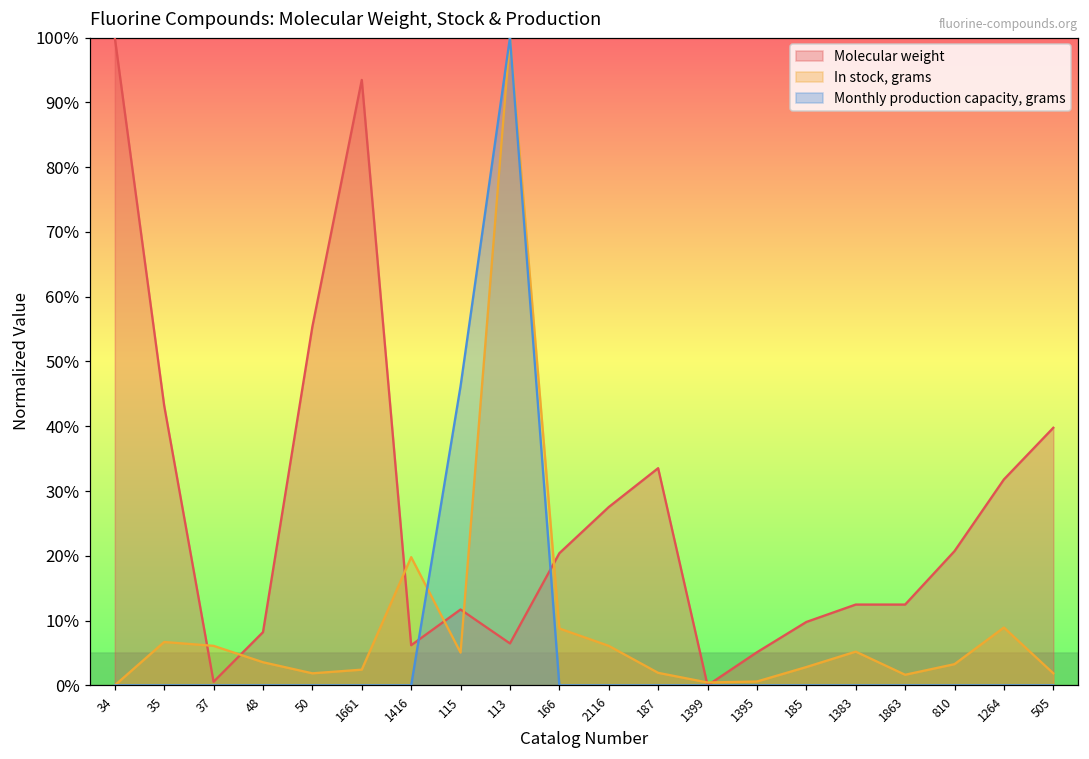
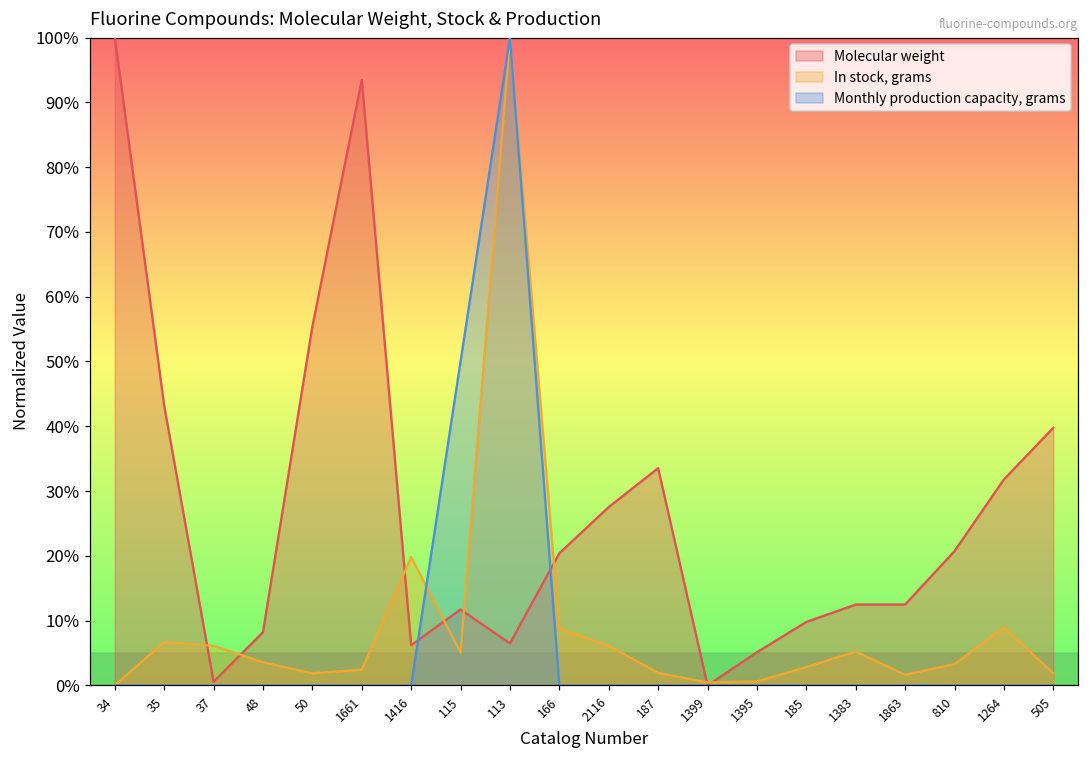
  {
    "Monthly production capacity, grams": {
-     "115": "46%"
+     "115": "50%"
    }
  }
